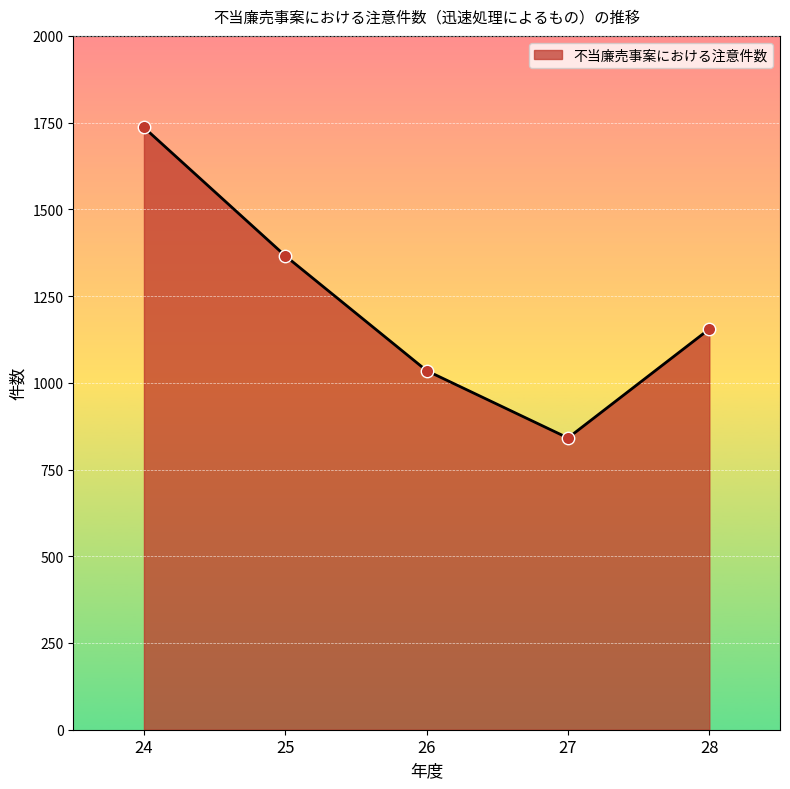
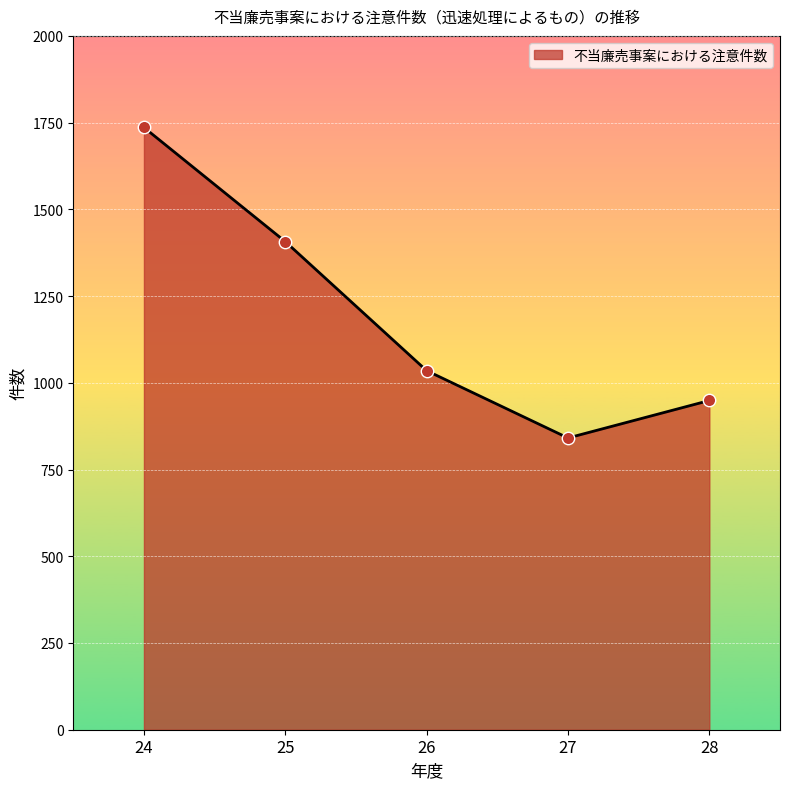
  {
    "24": 1740,
-   "25": 1370,
+   "25": 1410,
    "26": 1040,
    "27": 840,
-   "28": 1160
+   "28": 950
  }
